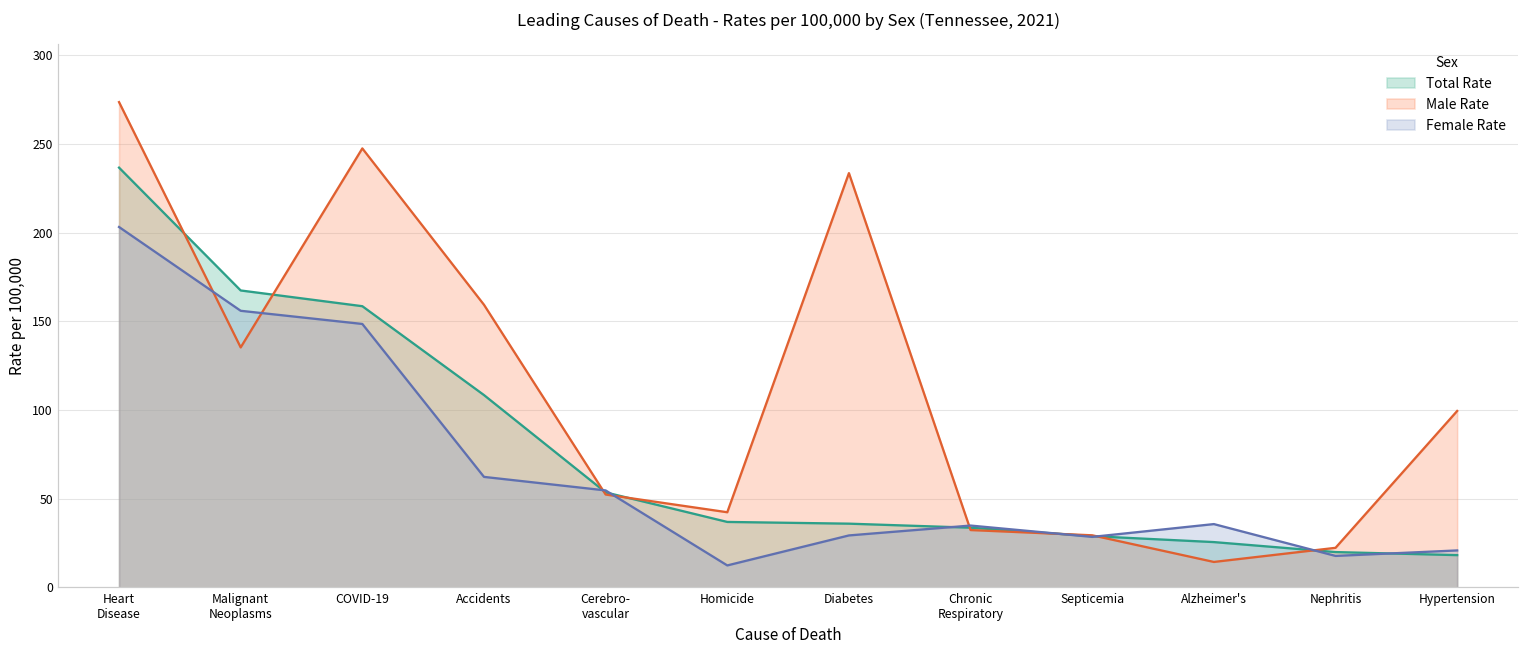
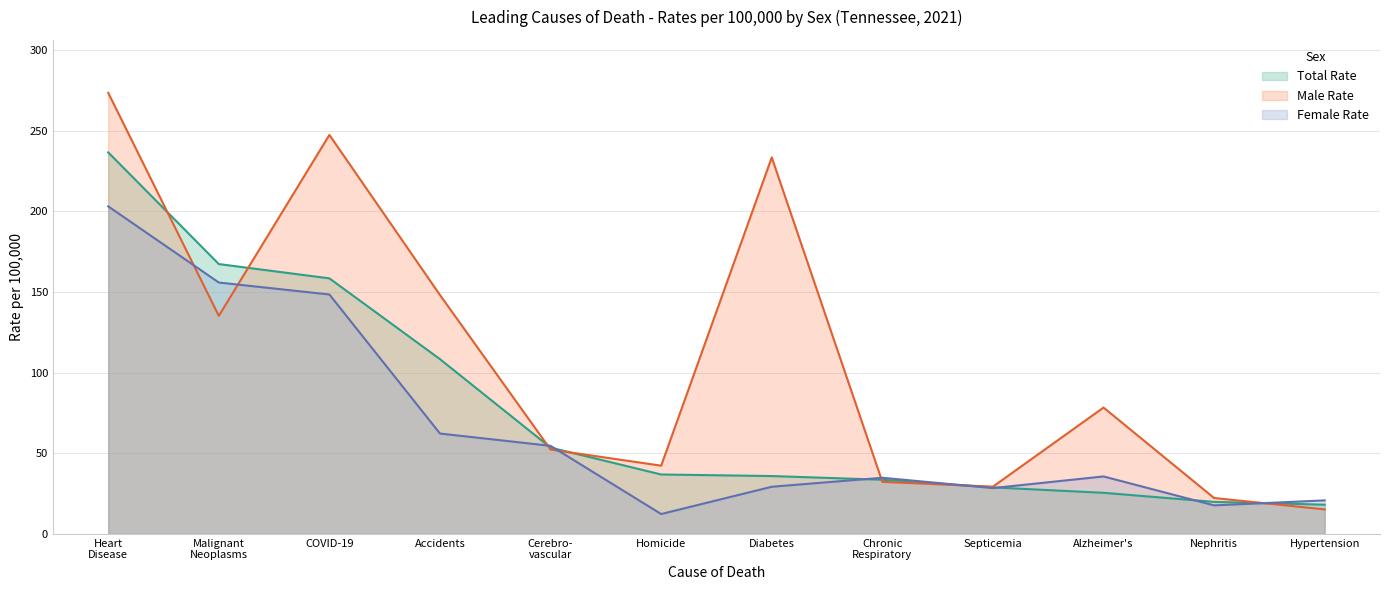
  {
    "Male Rate": {
      "Heart Disease": 273,
      "Malignant Neoplasms": 135,
      "COVID-19": 247,
-     "Accidents": 159,
+     "Accidents": 148,
      "Homicide": 42,
      "Diabetes": 233,
-     "Alzheimer's": 14,
+     "Alzheimer's": 78,
      "Nephritis": 22,
-     "Hypertension": 99
+     "Hypertension": 15
    }
  }
